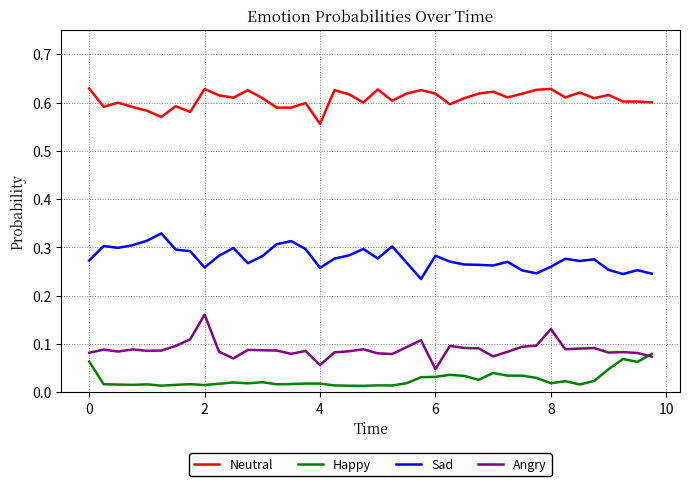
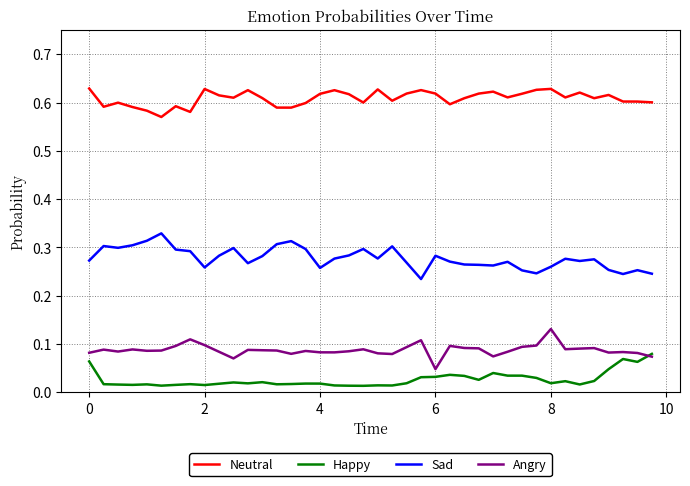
  {
    "Neutral": {
      "0": 0.63,
      "2": 0.63,
-     "4": 0.56,
+     "4": 0.62,
      "6": 0.62,
      "8": 0.63
    },
    "Happy": {
      "0": 0.06,
      "2": 0.02,
      "4": 0.02,
      "6": 0.03,
      "8": 0.02
    },
    "Sad": {
      "0": 0.27,
      "2": 0.26,
      "4": 0.26,
      "6": 0.28,
      "8": 0.26
    },
    "Angry": {
      "0": 0.08,
-     "2": 0.16,
-     "4": 0.06,
+     "2": 0.10,
+     "4": 0.08,
      "6": 0.05,
      "8": 0.13
    }
  }
